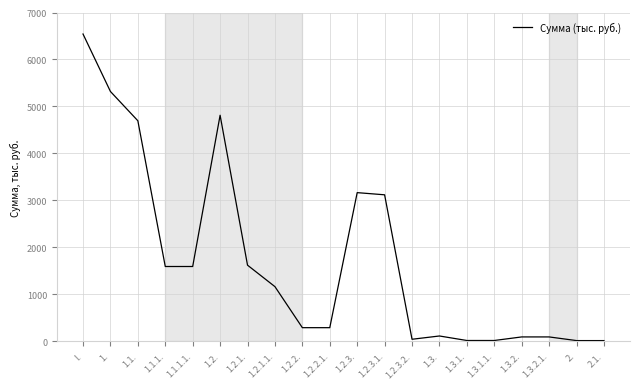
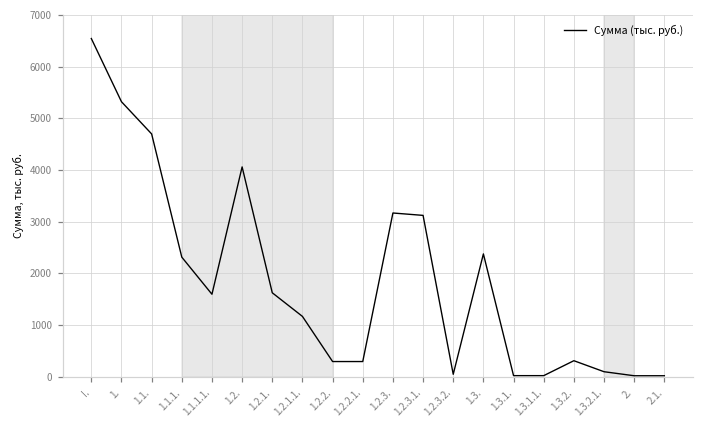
  {
    "I.": 6500,
    "1.": 5300,
    "1.1.": 4700,
-   "1.1.1.": 1600,
+   "1.1.1.": 2300,
    "1.1.1.1.": 1600,
-   "1.2.": 4800,
+   "1.2.": 4100,
    "1.2.1.": 1600,
    "1.2.1.1.": 1200,
    "1.2.2.": 300,
    "1.2.2.1.": 300,
    "1.2.3.": 3200,
    "1.2.3.1.": 3100,
    "1.2.3.2.": 0,
-   "1.3.": 100,
+   "1.3.": 2400,
    "1.3.1.": 0,
    "1.3.1.1.": 0,
-   "1.3.2.": 100,
+   "1.3.2.": 300,
    "1.3.2.1.": 100,
    "2.": 0,
    "2.1.": 0
  }
